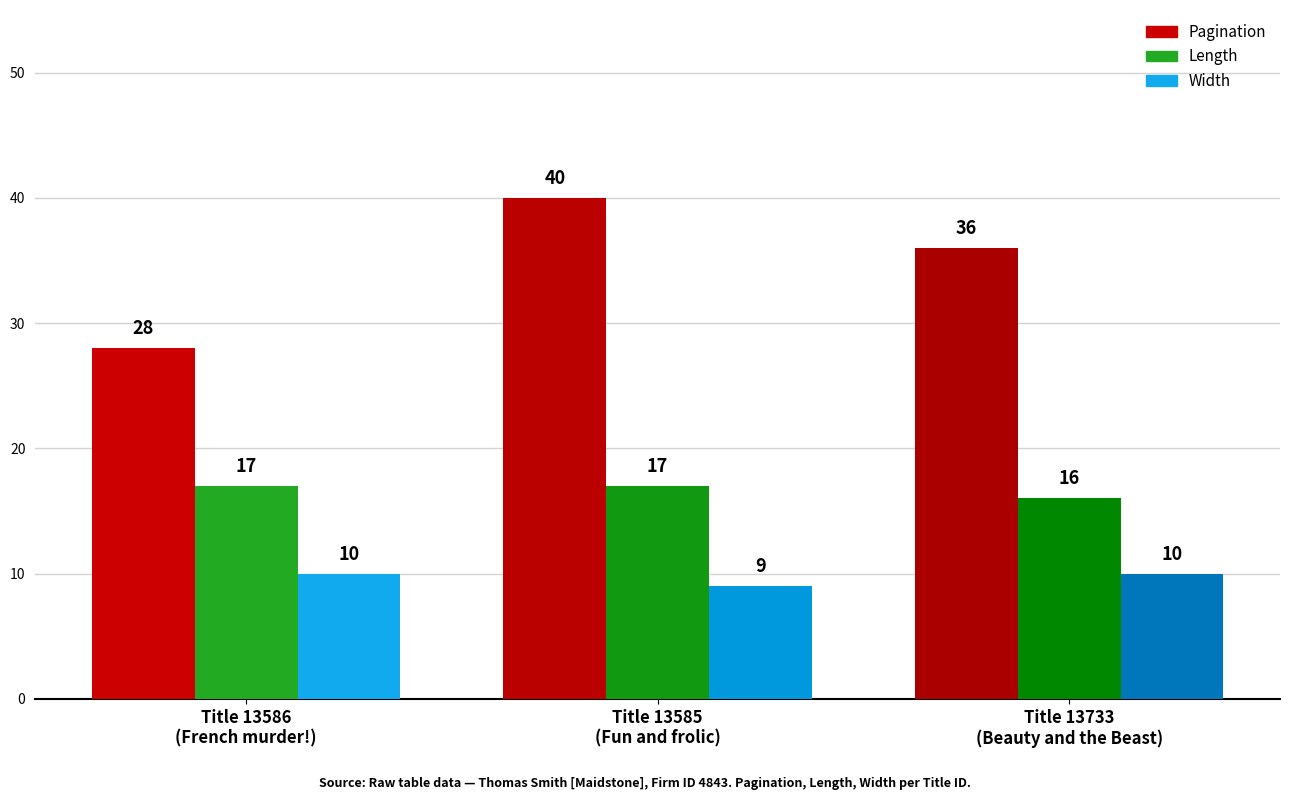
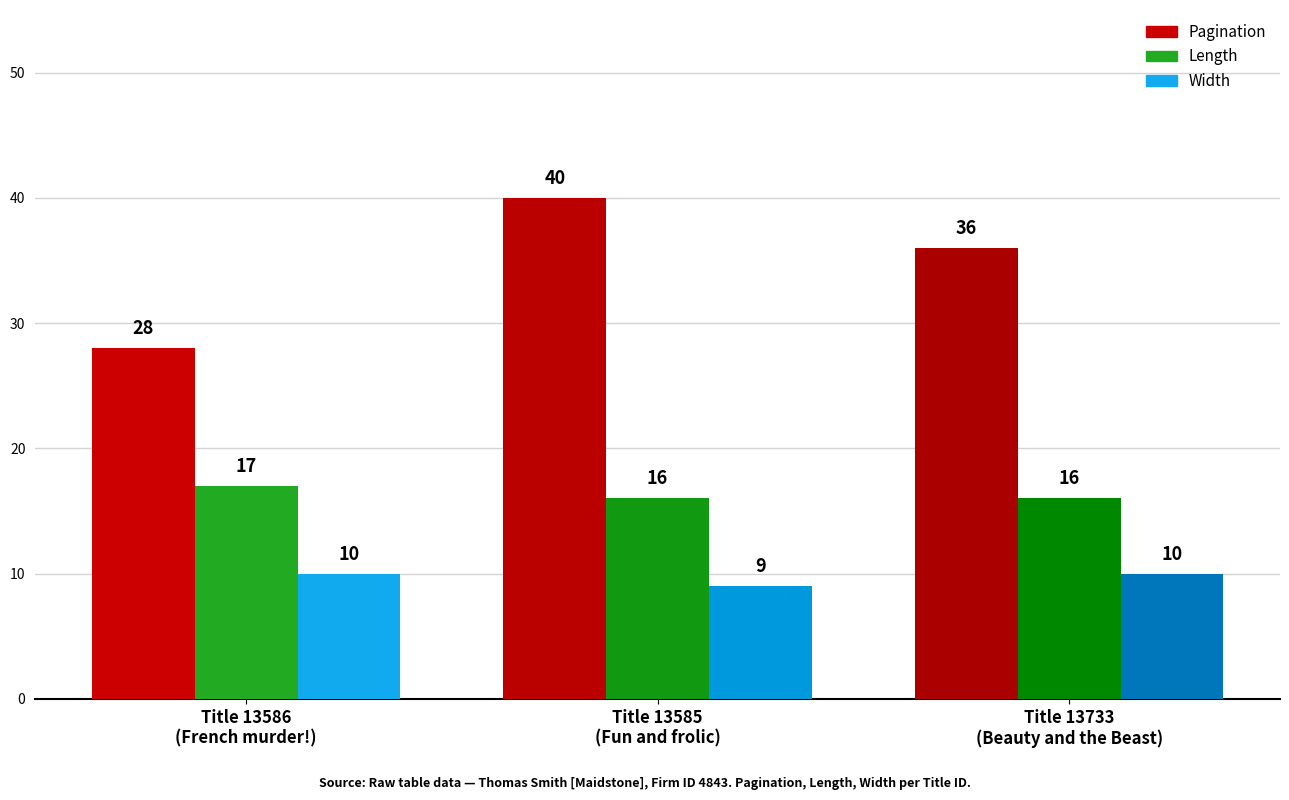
  {
    "Title 13586 (French murder!)": 17,
-   "Title 13585 (Fun and frolic)": 17,
+   "Title 13585 (Fun and frolic)": 16,
    "Title 13733 (Beauty and the Beast)": 16
  }
